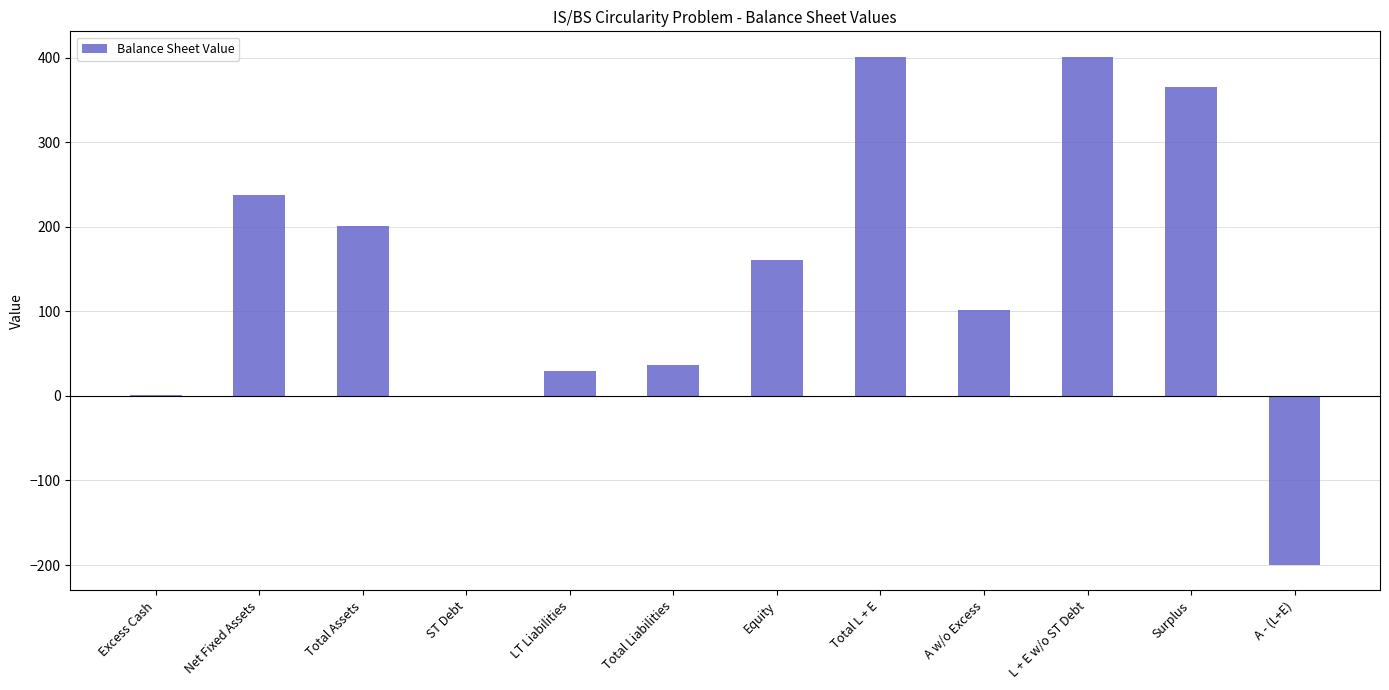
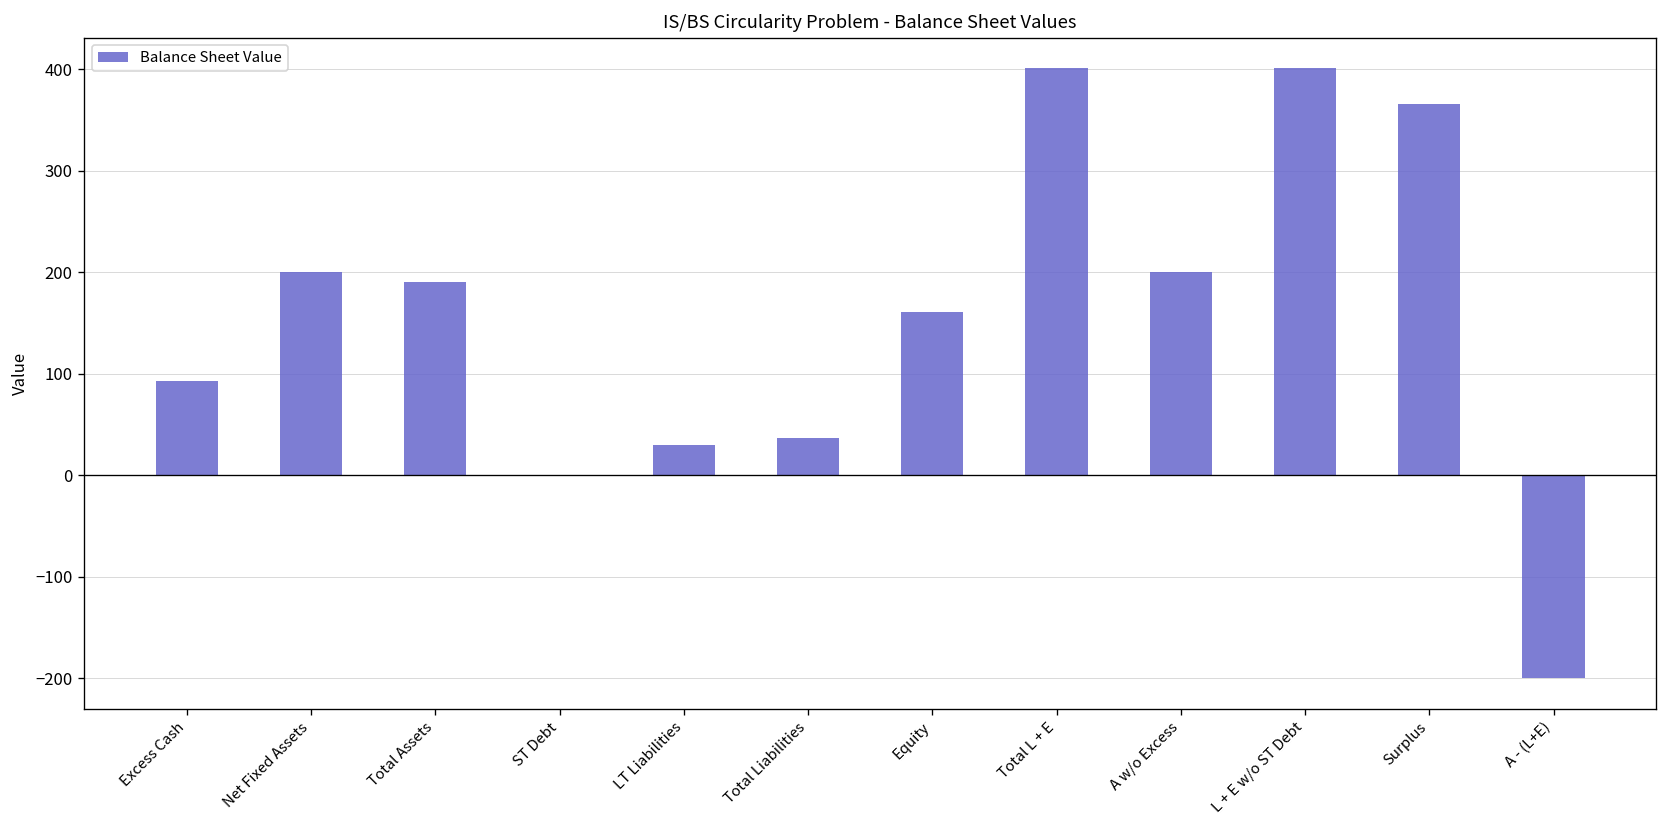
  {
-   "Excess Cash": 0,
-   "Net Fixed Assets": 240,
-   "Total Assets": 200,
+   "Excess Cash": 90,
+   "Net Fixed Assets": 200,
+   "Total Assets": 190,
    "ST Debt": 0,
    "LT Liabilities": 30,
    "Total Liabilities": 40,
    "Equity": 160,
    "Total L + E": 400,
-   "A w/o Excess": 100,
+   "A w/o Excess": 200,
    "L + E w/o ST Debt": 400,
    "Surplus": 370,
    "A - (L+E)": -200
  }
